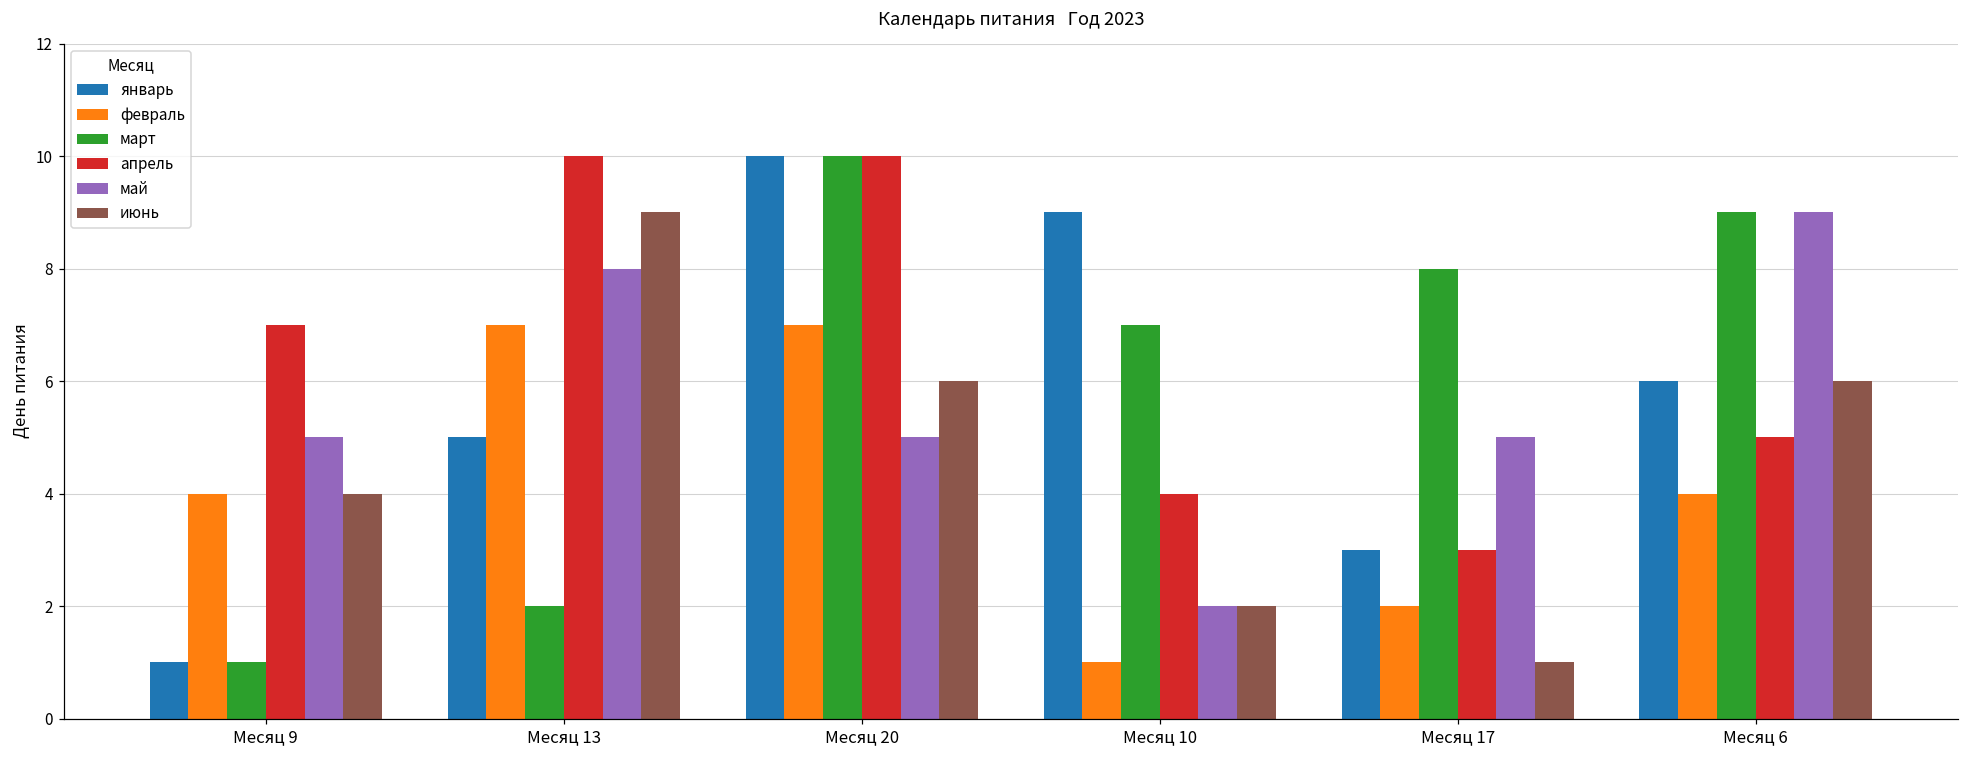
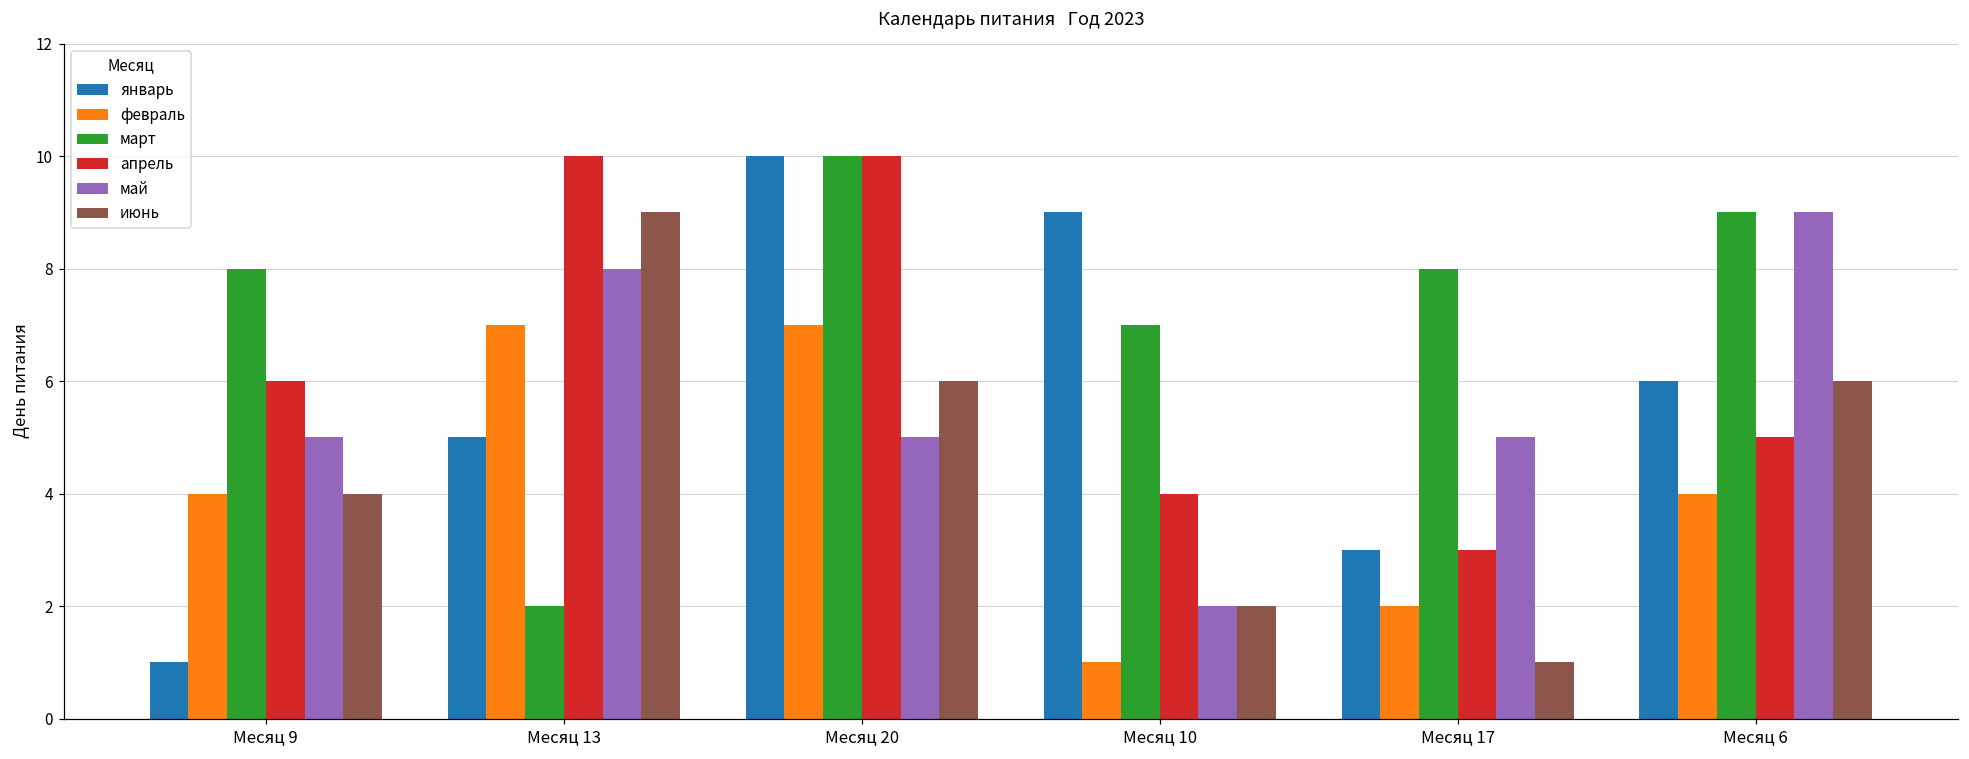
  {
    "январь": {
      "Месяц 9": 1,
      "Месяц 13": 5,
      "Месяц 20": 10,
      "Месяц 10": 9,
      "Месяц 17": 3,
      "Месяц 6": 6
    },
    "февраль": {
      "Месяц 9": 4,
      "Месяц 13": 7,
      "Месяц 20": 7,
      "Месяц 10": 1,
      "Месяц 17": 2,
      "Месяц 6": 4
    },
    "март": {
-     "Месяц 9": 1,
+     "Месяц 9": 8,
      "Месяц 13": 2,
      "Месяц 20": 10,
      "Месяц 10": 7,
      "Месяц 17": 8,
      "Месяц 6": 9
    },
    "апрель": {
-     "Месяц 9": 7,
+     "Месяц 9": 6,
      "Месяц 13": 10,
      "Месяц 20": 10,
      "Месяц 10": 4,
      "Месяц 17": 3,
      "Месяц 6": 5
    },
    "май": {
      "Месяц 9": 5,
      "Месяц 13": 8,
      "Месяц 20": 5,
      "Месяц 10": 2,
      "Месяц 17": 5,
      "Месяц 6": 9
    },
    "июнь": {
      "Месяц 9": 4,
      "Месяц 13": 9,
      "Месяц 20": 6,
      "Месяц 10": 2,
      "Месяц 17": 1,
      "Месяц 6": 6
    }
  }
